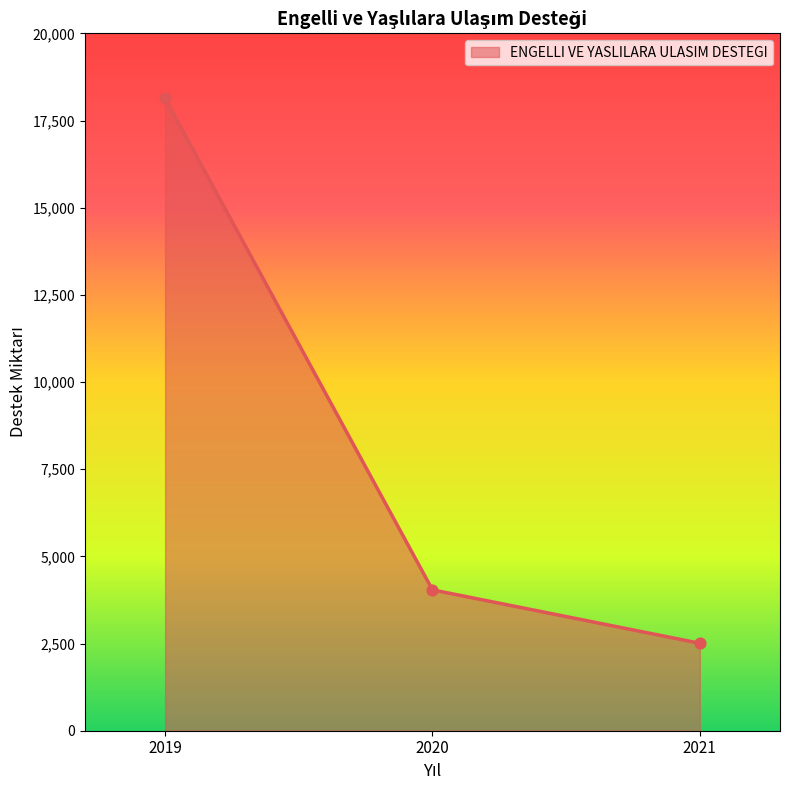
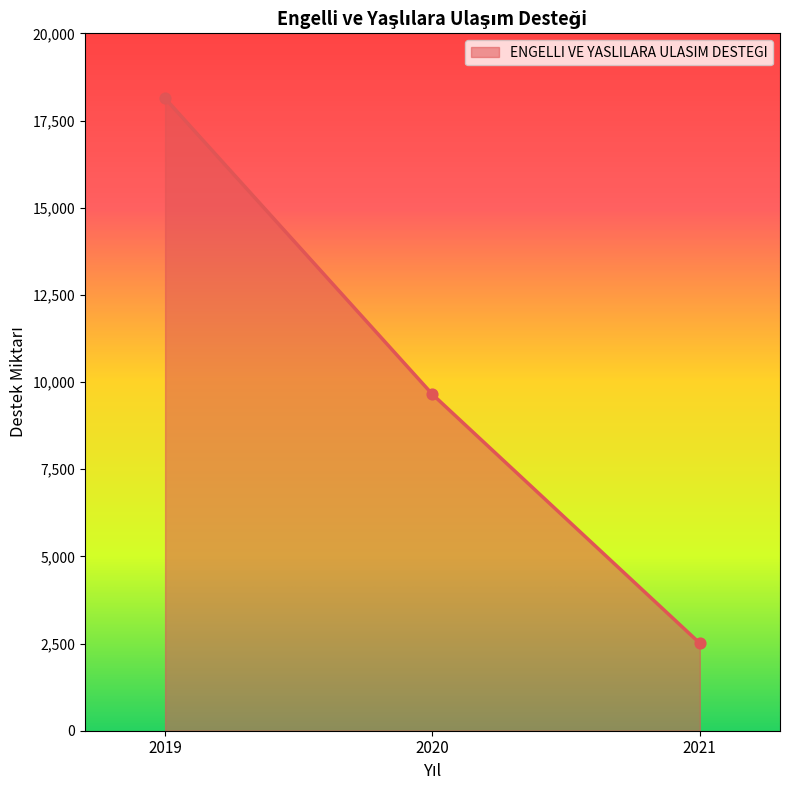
  {
    "2019": "18,100",
-   "2020": "4,000",
+   "2020": "9,600",
    "2021": "2,500"
  }
